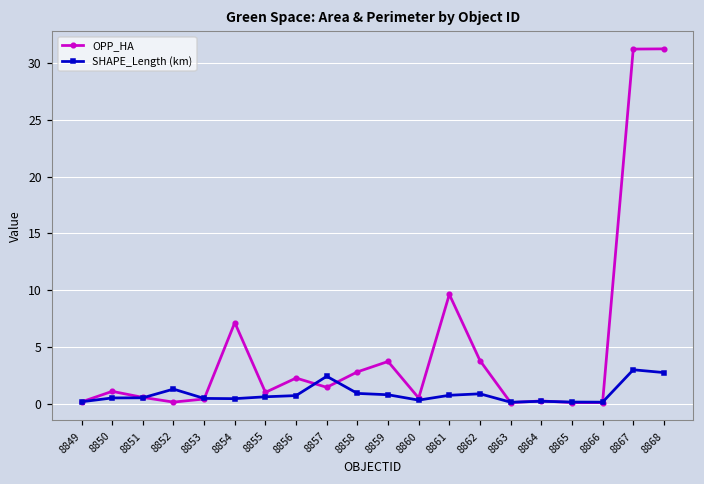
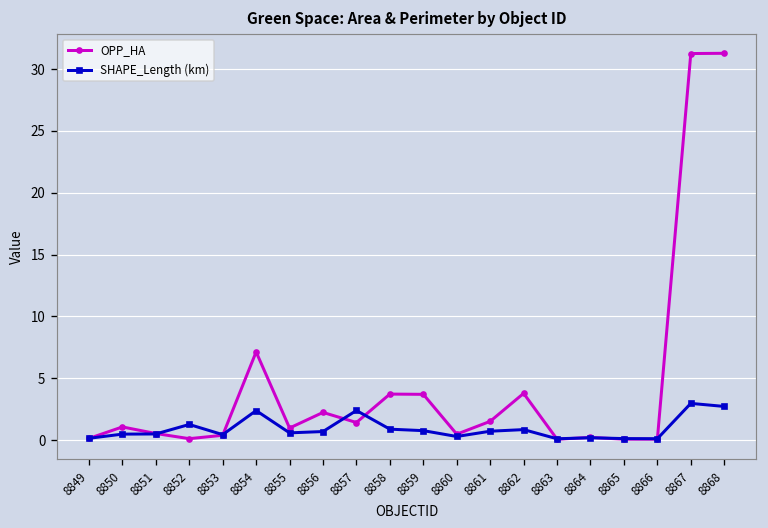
  {
    "OPP_HA": {
      "8850": 1.1,
      "8852": 0.1,
      "8854": 7.1,
      "8855": 1.0,
      "8856": 2.2,
      "8857": 1.4,
-     "8858": 2.8,
+     "8858": 3.7,
      "8859": 3.7,
-     "8861": 9.6,
+     "8861": 1.5,
      "8862": 3.8,
      "8867": 31.3,
      "8868": 31.3
    },
    "SHAPE_Length (km)": {
      "8850": 0.5,
      "8852": 1.3,
-     "8854": 0.4,
+     "8854": 2.4,
      "8855": 0.6,
      "8856": 0.7,
      "8857": 2.4,
      "8858": 0.9,
      "8859": 0.8,
      "8861": 0.7,
      "8862": 0.9,
      "8867": 3.0,
      "8868": 2.7
    }
  }
